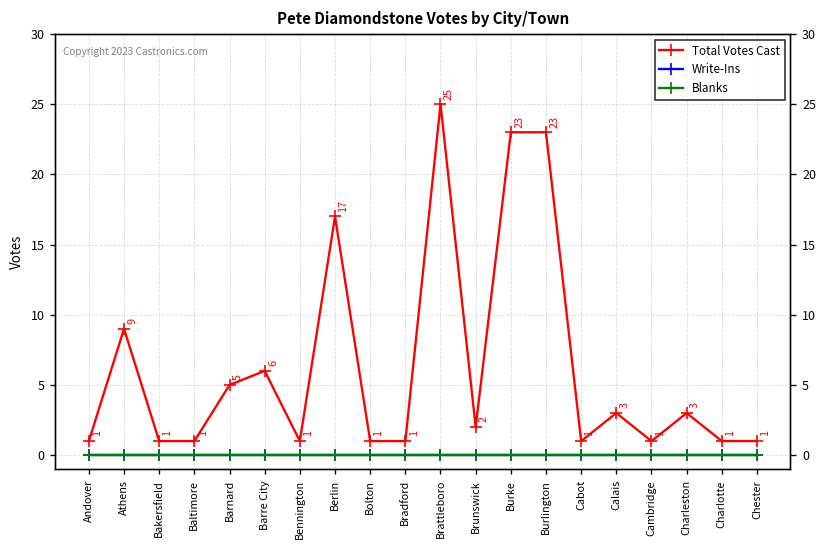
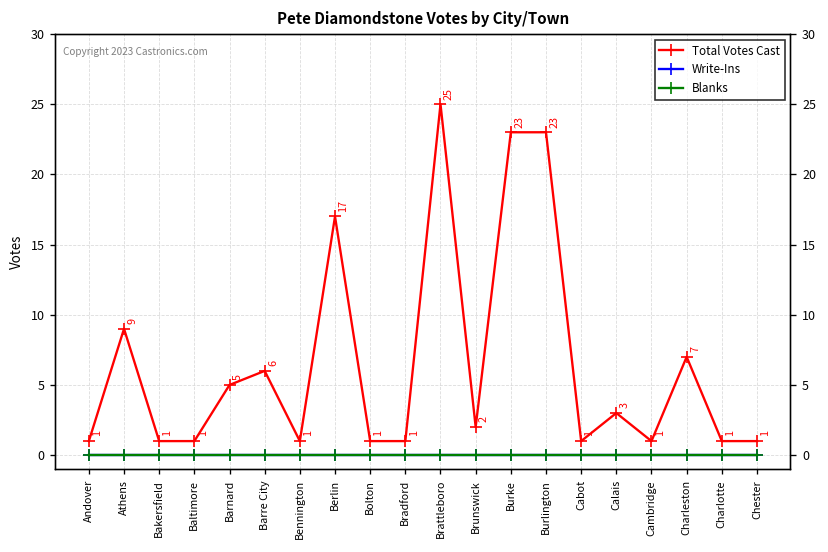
  {
    "Total Votes Cast": {
      "Andover": 1,
      "Athens": 9,
      "Bakersfield": 1,
      "Baltimore": 1,
      "Barnard": 5,
      "Barre City": 6,
      "Bennington": 1,
      "Berlin": 17,
      "Bolton": 1,
      "Bradford": 1,
      "Brattleboro": 25,
      "Brunswick": 2,
      "Burke": 23,
      "Burlington": 23,
      "Cabot": 1,
      "Calais": 3,
      "Cambridge": 1,
-     "Charleston": 3,
+     "Charleston": 7,
      "Charlotte": 1,
      "Chester": 1
    },
    "Blanks": {
      "Andover": 0.0,
      "Athens": 0.0,
      "Bakersfield": 0.0,
      "Baltimore": 0.0,
      "Barnard": 0.0,
      "Barre City": 0.0,
      "Bennington": 0.0,
      "Berlin": 0.0,
      "Bolton": 0.0,
      "Bradford": 0.0,
      "Brattleboro": 0.0,
      "Brunswick": 0.0,
      "Burke": 0.0,
      "Burlington": 0.0,
      "Cabot": 0.0,
      "Calais": 0.0,
      "Cambridge": 0.0,
      "Charleston": 0.0,
      "Charlotte": 0.0,
      "Chester": 0.0
    }
  }
